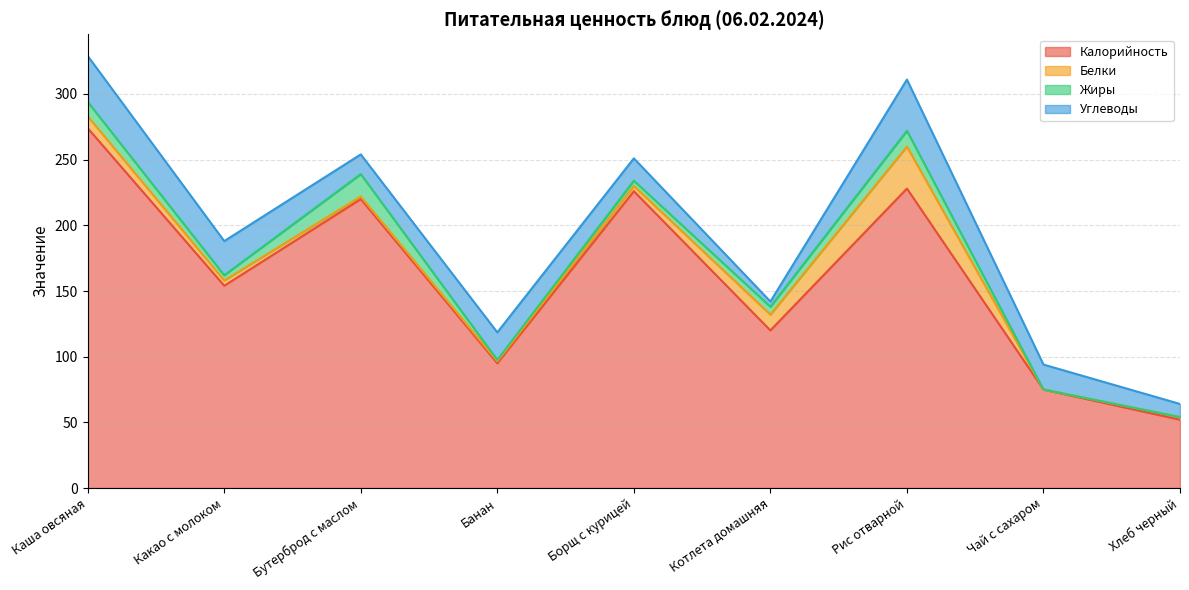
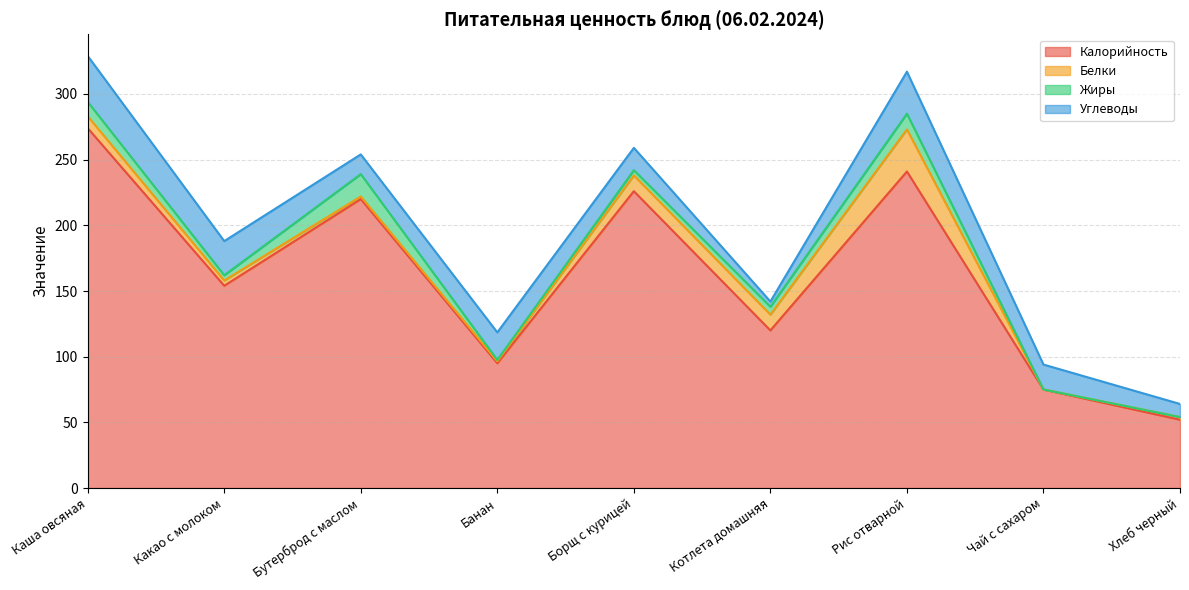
  {
    "Калорийность": {
      "Каша овсяная": 274,
      "Какао с молоком": 154,
      "Бутерброд с маслом": 220,
      "Борщ с курицей": 226,
      "Котлета домашняя": 120,
-     "Рис отварной": 228,
+     "Рис отварной": 241,
      "Хлеб черный": 52
    },
    "Белки": {
      "Каша овсяная": 9,
      "Какао с молоком": 4,
      "Бутерброд с маслом": 2,
-     "Борщ с курицей": 4,
+     "Борщ с курицей": 12,
      "Котлета домашняя": 12,
      "Рис отварной": 32
    },
    "Жиры": {
      "Каша овсяная": 11,
      "Какао с молоком": 4,
      "Бутерброд с маслом": 17,
      "Борщ с курицей": 4,
      "Котлета домашняя": 6,
      "Рис отварной": 12
    },
    "Углеводы": {
      "Каша овсяная": 35,
      "Какао с молоком": 26,
      "Бутерброд с маслом": 15,
      "Банан": 21,
      "Борщ с курицей": 17,
      "Котлета домашняя": 4,
-     "Рис отварной": 39,
+     "Рис отварной": 32,
      "Чай с сахаром": 19,
      "Хлеб черный": 10
    }
  }
